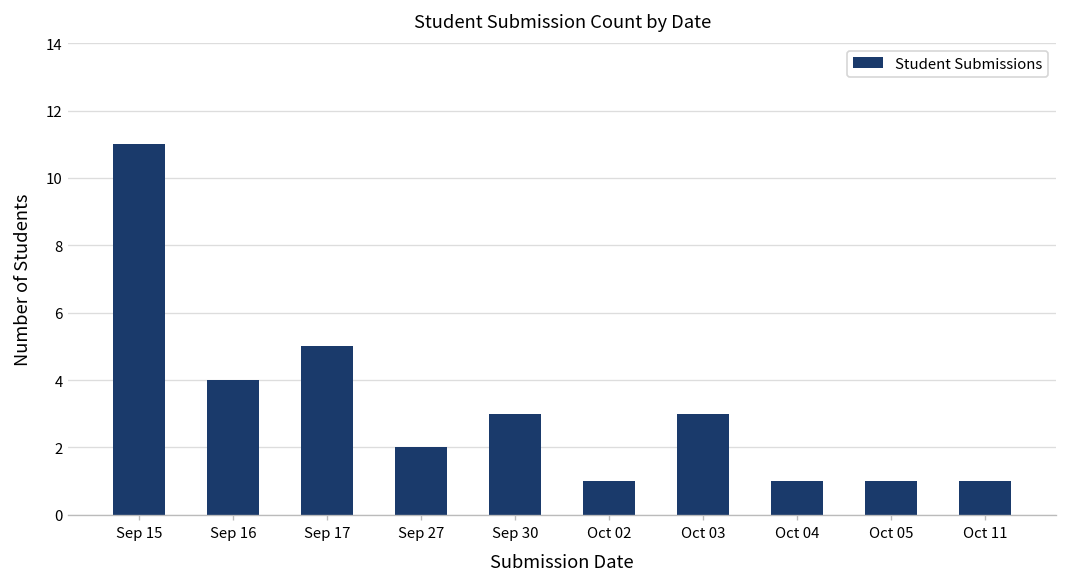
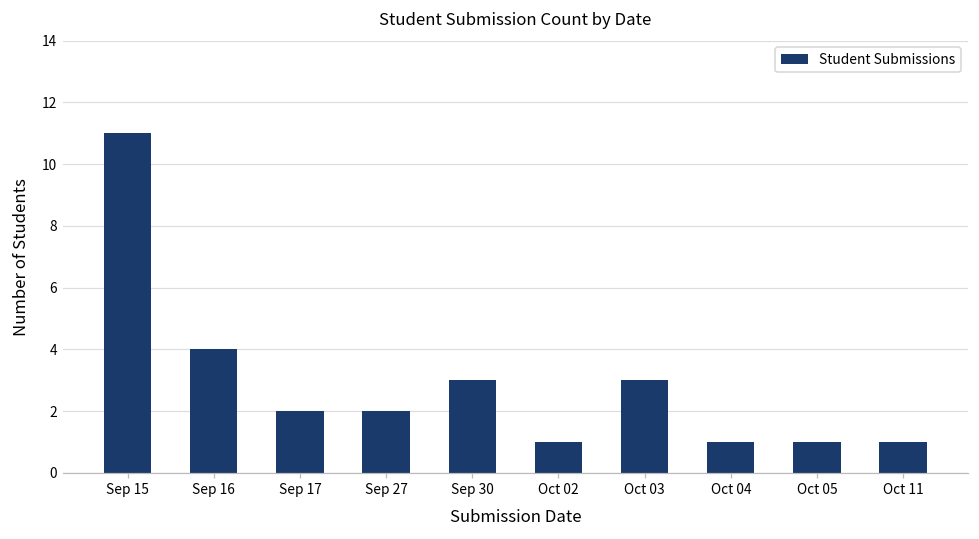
  {
    "Sep 15": 11,
    "Sep 16": 4,
-   "Sep 17": 5,
+   "Sep 17": 2,
    "Sep 27": 2,
    "Sep 30": 3,
    "Oct 02": 1,
    "Oct 03": 3,
    "Oct 04": 1,
    "Oct 05": 1,
    "Oct 11": 1
  }
